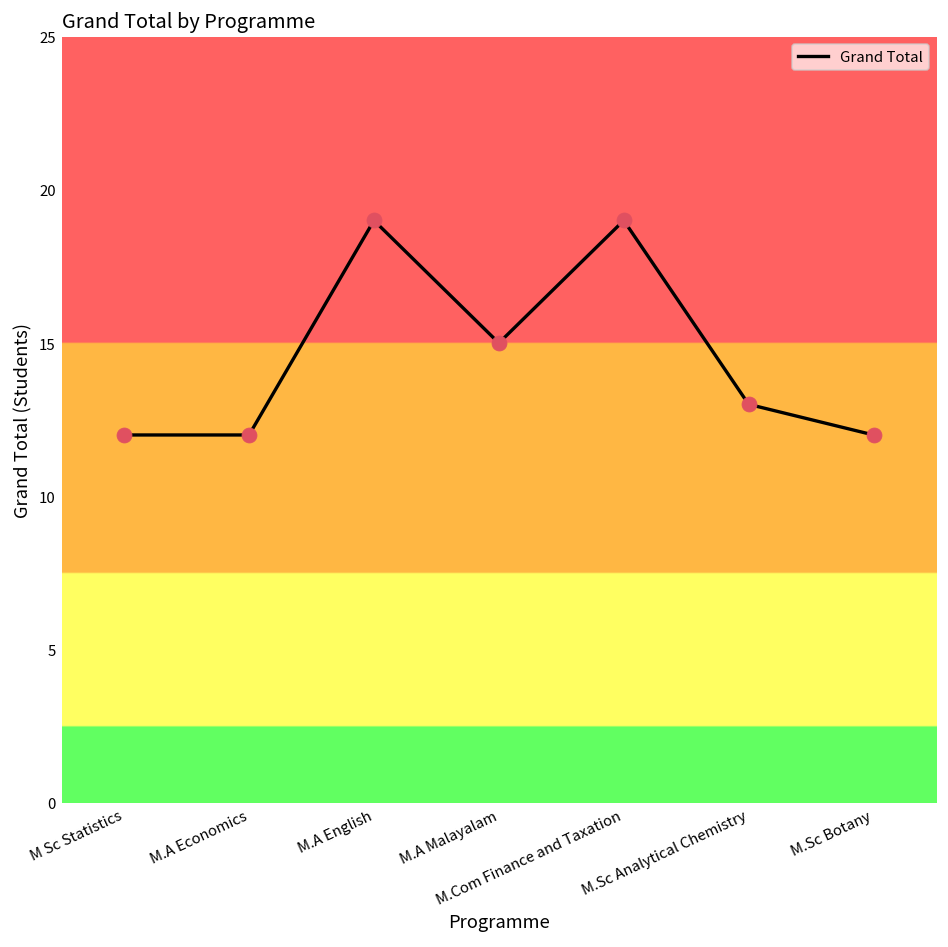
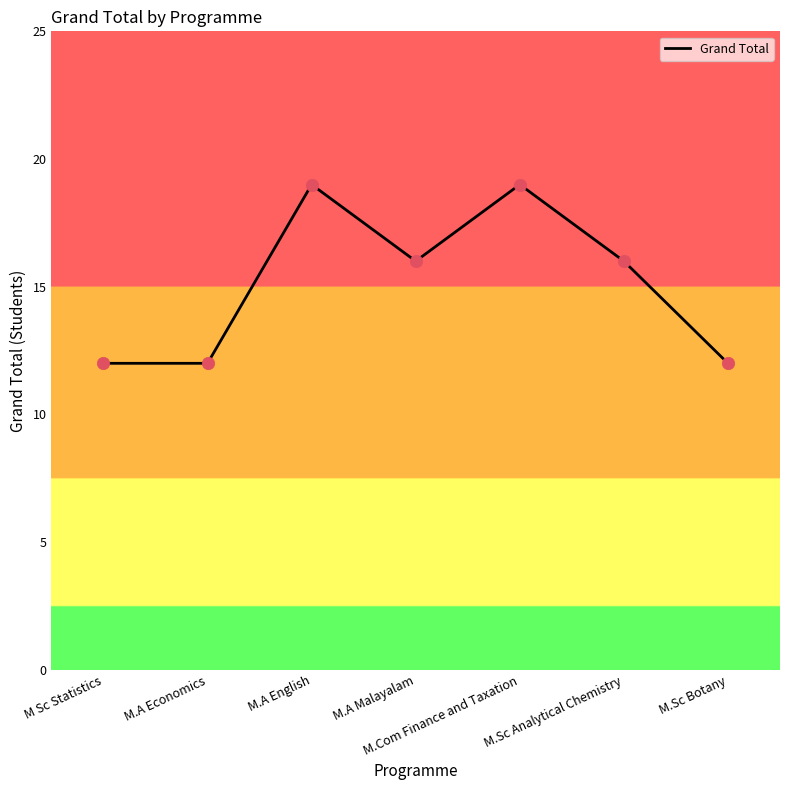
  {
    "M Sc Statistics": 12,
    "M.A Economics": 12,
    "M.A English": 19,
-   "M.A Malayalam": 15,
+   "M.A Malayalam": 16,
    "M.Com Finance and Taxation": 19,
-   "M.Sc Analytical Chemistry": 13,
+   "M.Sc Analytical Chemistry": 16,
    "M.Sc Botany": 12
  }
